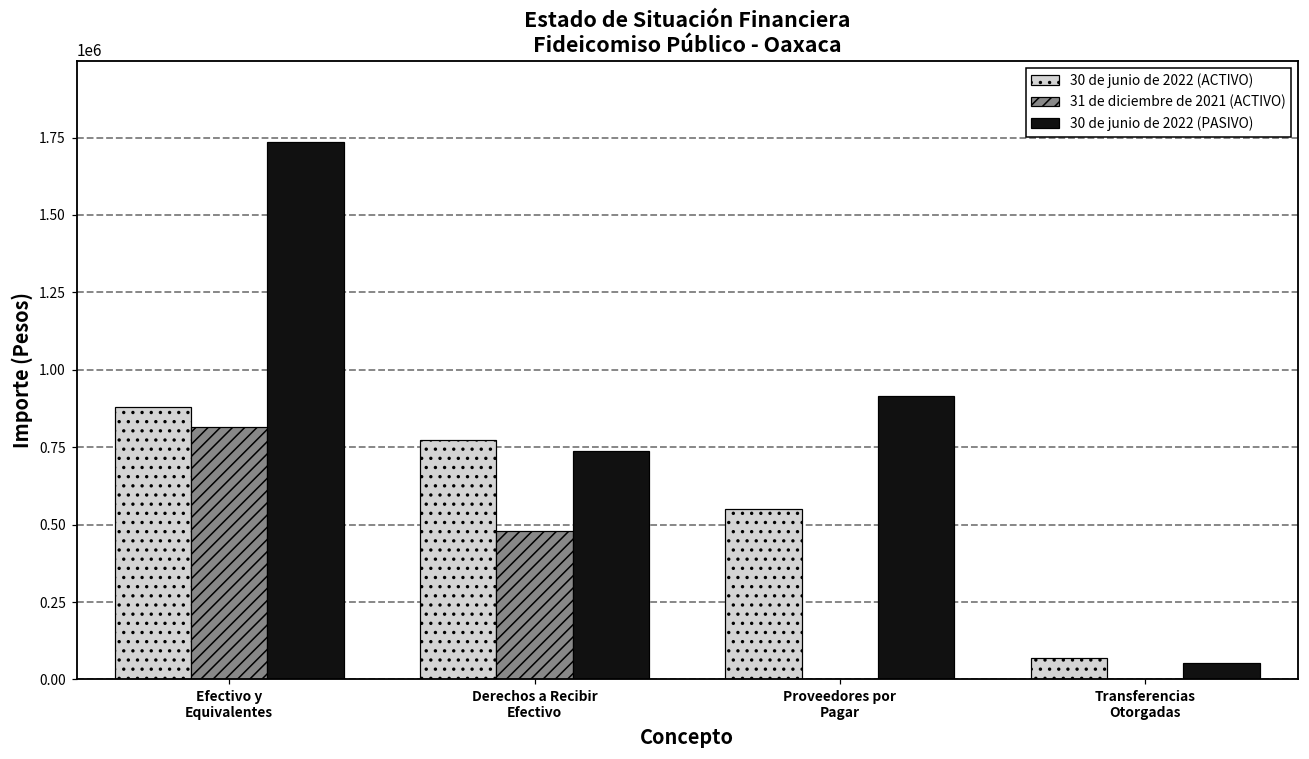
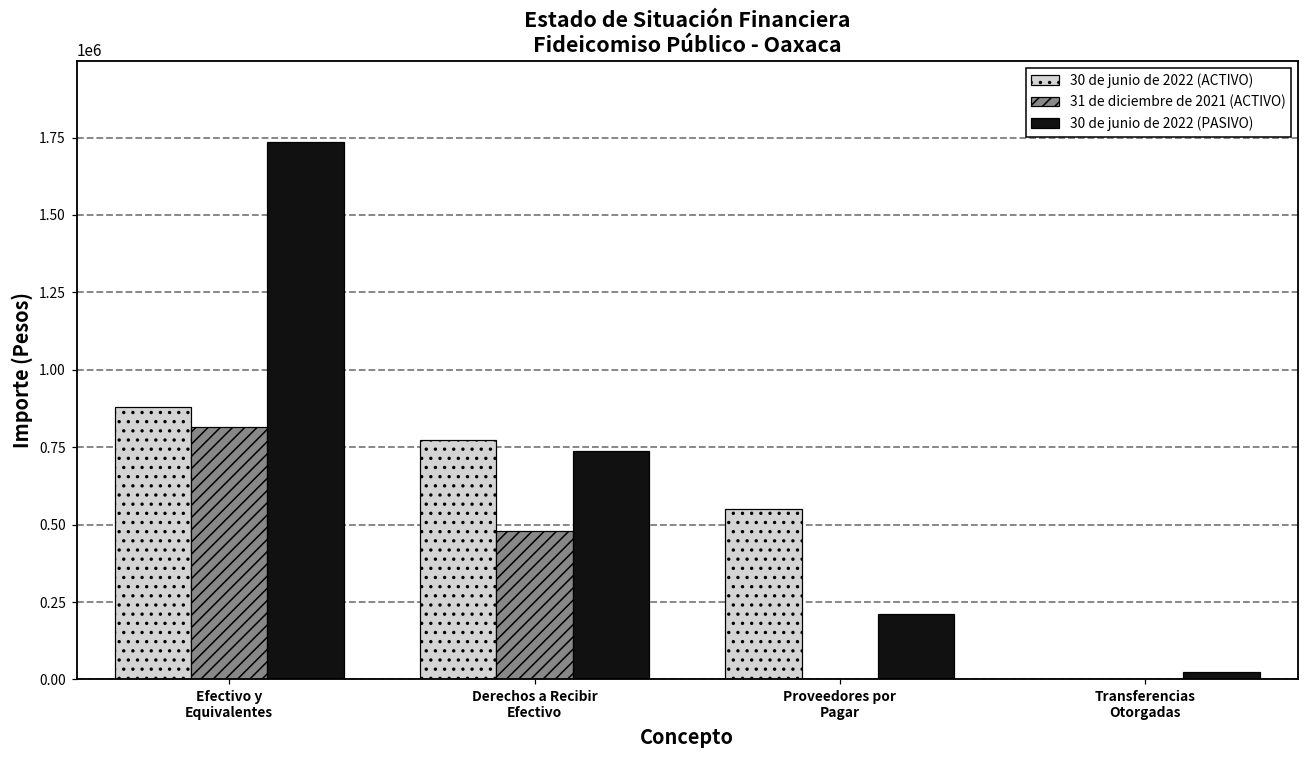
  {
    "30 de junio de 2022 (ACTIVO)": {
      "Efectivo y Equivalentes": 880000,
      "Derechos a Recibir Efectivo": 770000,
      "Proveedores por Pagar": 550000,
-     "Transferencias Otorgadas": 70000
+     "Transferencias Otorgadas": 0
    },
    "31 de diciembre de 2021 (ACTIVO)": {
      "Efectivo y Equivalentes": 820000,
      "Derechos a Recibir Efectivo": 480000,
      "Proveedores por Pagar": 0,
      "Transferencias Otorgadas": 0
    },
    "30 de junio de 2022 (PASIVO)": {
      "Efectivo y Equivalentes": 1740000,
      "Derechos a Recibir Efectivo": 740000,
-     "Proveedores por Pagar": 920000,
-     "Transferencias Otorgadas": 50000
+     "Proveedores por Pagar": 210000,
+     "Transferencias Otorgadas": 20000
    }
  }
